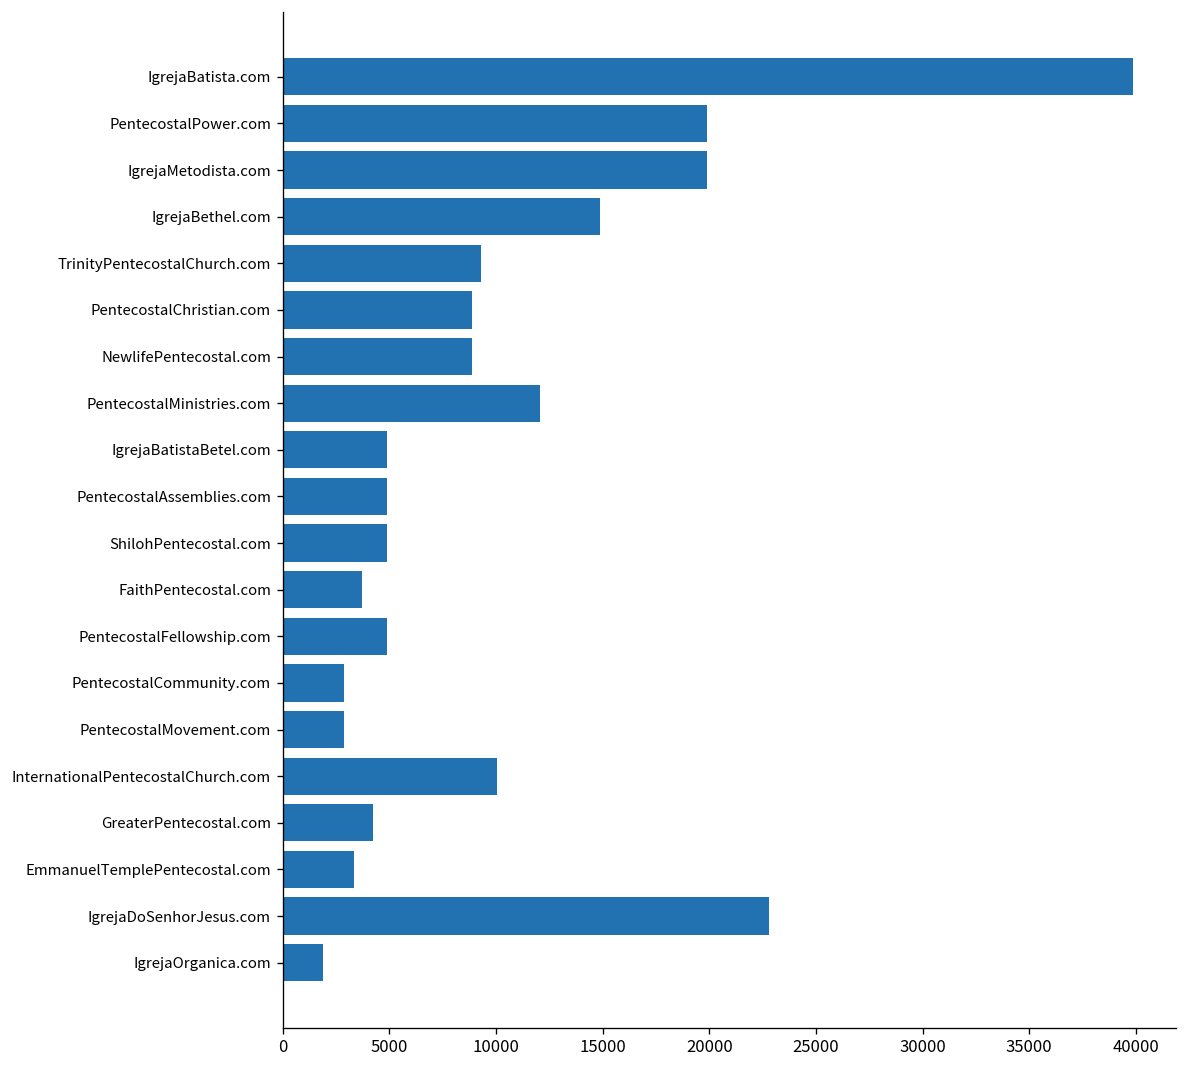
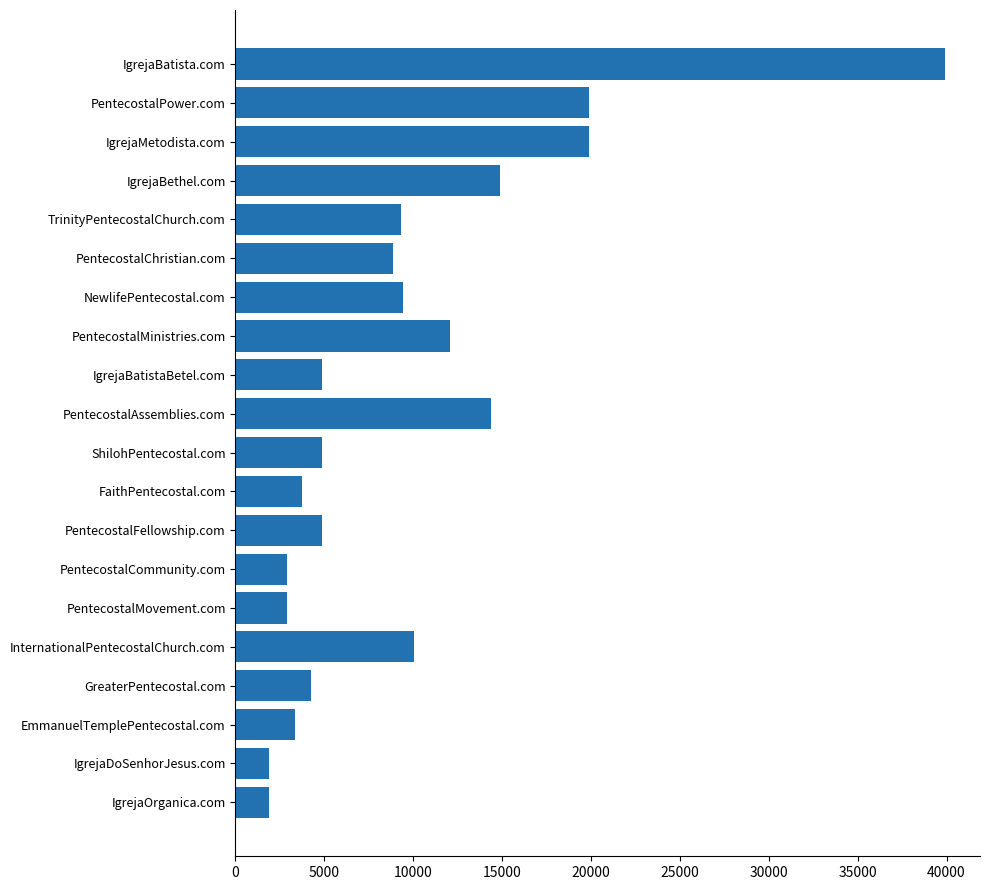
  {
    "IgrejaBatista.com": 39900,
    "PentecostalPower.com": 19900,
    "IgrejaMetodista.com": 19900,
    "IgrejaBethel.com": 14900,
    "TrinityPentecostalChurch.com": 9300,
    "PentecostalChristian.com": 8900,
-   "NewlifePentecostal.com": 8900,
+   "NewlifePentecostal.com": 9400,
    "PentecostalMinistries.com": 12000,
    "IgrejaBatistaBetel.com": 4900,
-   "PentecostalAssemblies.com": 4900,
+   "PentecostalAssemblies.com": 14400,
    "ShilohPentecostal.com": 4900,
    "FaithPentecostal.com": 3700,
    "PentecostalFellowship.com": 4900,
    "PentecostalCommunity.com": 2900,
    "PentecostalMovement.com": 2900,
    "InternationalPentecostalChurch.com": 10100,
    "GreaterPentecostal.com": 4200,
    "EmmanuelTemplePentecostal.com": 3400,
-   "IgrejaDoSenhorJesus.com": 22800,
+   "IgrejaDoSenhorJesus.com": 1900,
    "IgrejaOrganica.com": 1900
  }
